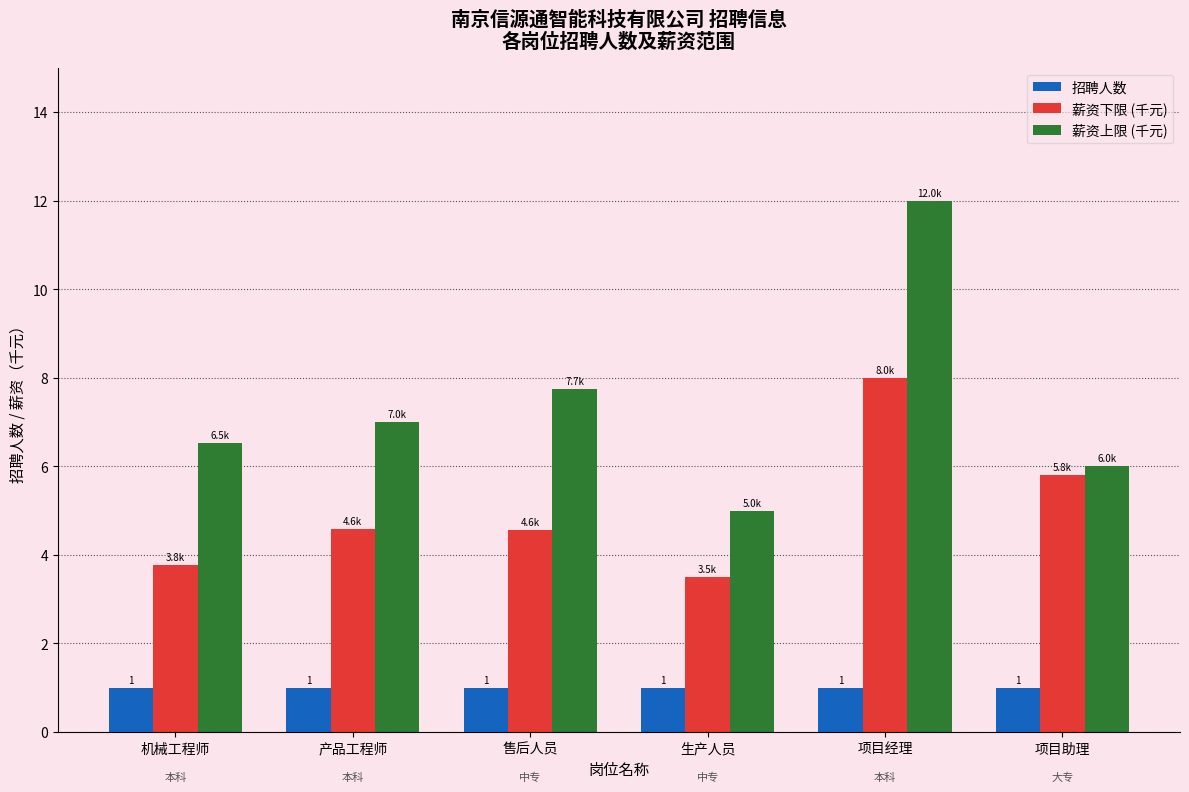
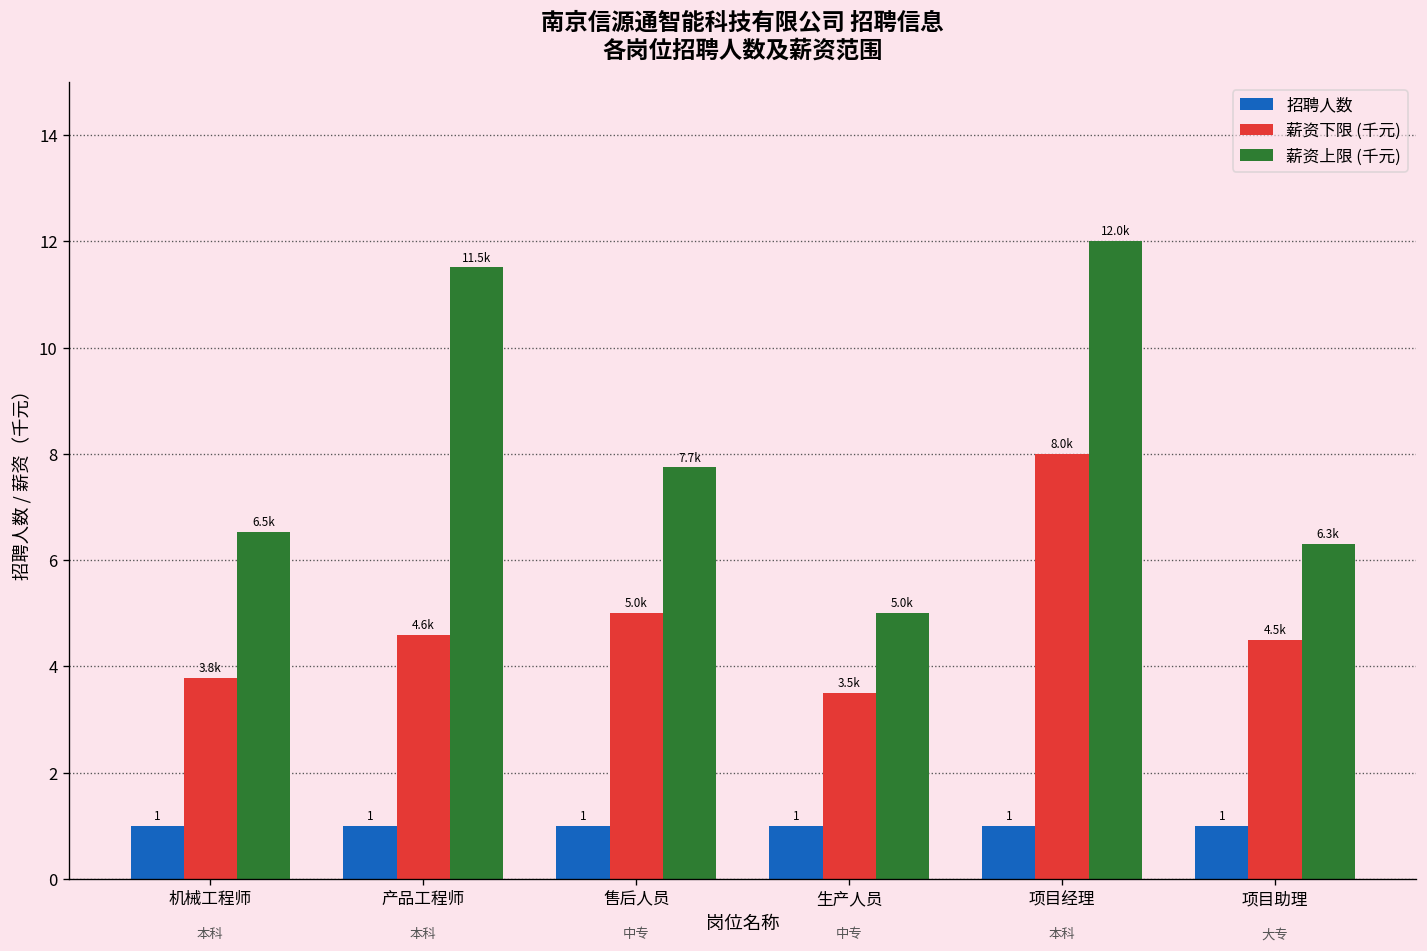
  {
    "招聘人数": {
      "机械工程师": "1",
      "产品工程师": "1",
      "售后人员": "1",
      "生产人员": "1",
      "项目经理": "1",
      "项目助理": "1"
    },
    "薪资下限 (千元)": {
      "机械工程师": "3.8k",
      "产品工程师": "4.6k",
-     "售后人员": "4.6k",
+     "售后人员": "5.0k",
      "生产人员": "3.5k",
      "项目经理": "8.0k",
-     "项目助理": "5.8k"
+     "项目助理": "4.5k"
    },
    "薪资上限 (千元)": {
      "机械工程师": "6.5k",
-     "产品工程师": "7.0k",
+     "产品工程师": "11.5k",
      "售后人员": "7.7k",
      "生产人员": "5.0k",
      "项目经理": "12.0k",
-     "项目助理": "6.0k"
+     "项目助理": "6.3k"
    }
  }
